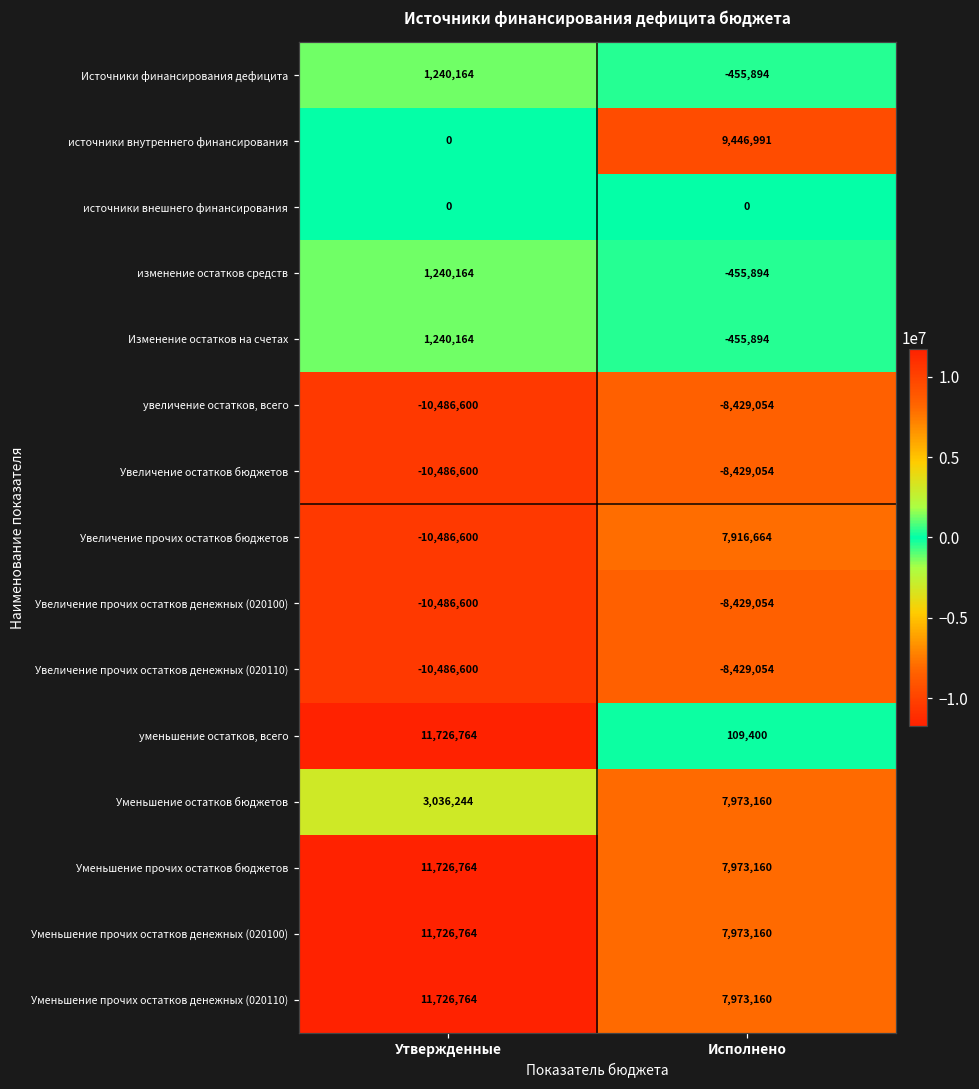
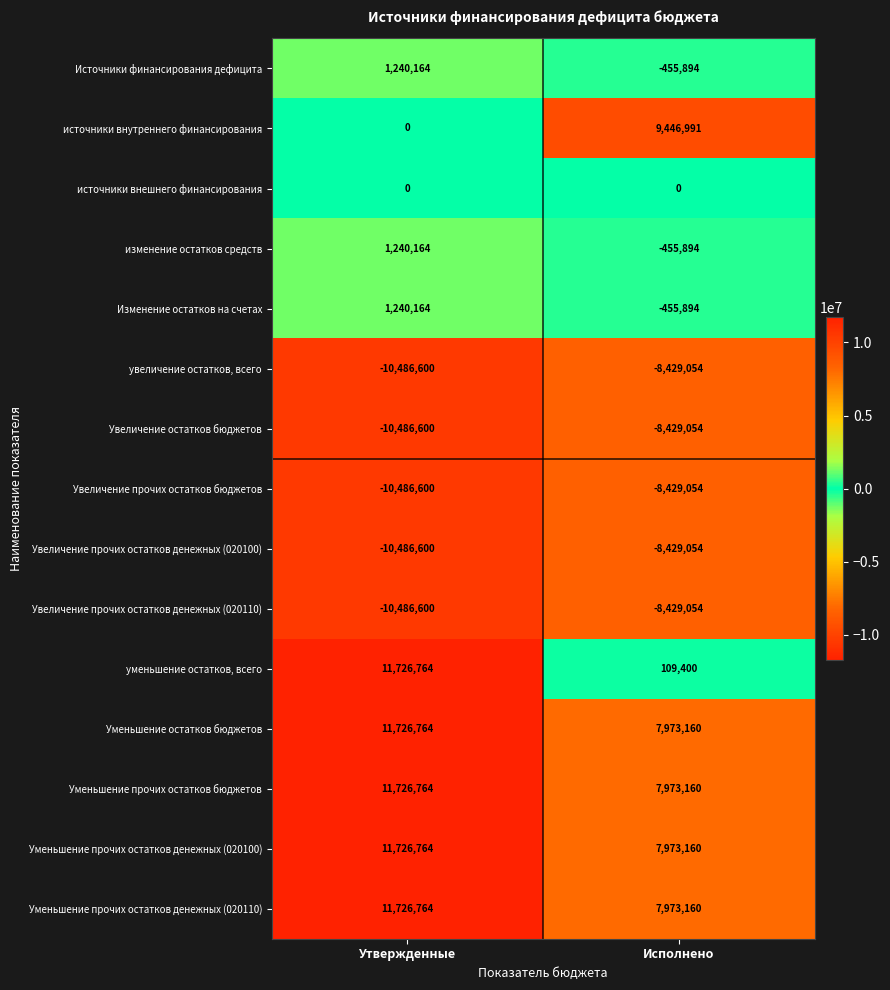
  {
    "Источники финансирования дефицита": {
      "Утвержденные": "1,240,164",
      "Исполнено": "-455,894"
    },
    "источники внутреннего финансирования": {
      "Утвержденные": "0",
      "Исполнено": "9,446,991"
    },
    "источники внешнего финансирования": {
      "Утвержденные": "0",
      "Исполнено": "0"
    },
    "изменение остатков средств": {
      "Утвержденные": "1,240,164",
      "Исполнено": "-455,894"
    },
    "Изменение остатков на счетах": {
      "Утвержденные": "1,240,164",
      "Исполнено": "-455,894"
    },
    "увеличение остатков, всего": {
      "Утвержденные": "-10,486,600",
      "Исполнено": "-8,429,054"
    },
    "Увеличение остатков бюджетов": {
      "Утвержденные": "-10,486,600",
      "Исполнено": "-8,429,054"
    },
    "Увеличение прочих остатков бюджетов": {
      "Утвержденные": "-10,486,600",
-     "Исполнено": "7,916,664"
+     "Исполнено": "-8,429,054"
    },
    "Увеличение прочих остатков денежных (020100)": {
      "Утвержденные": "-10,486,600",
      "Исполнено": "-8,429,054"
    },
    "Увеличение прочих остатков денежных (020110)": {
      "Утвержденные": "-10,486,600",
      "Исполнено": "-8,429,054"
    },
    "уменьшение остатков, всего": {
      "Утвержденные": "11,726,764",
      "Исполнено": "109,400"
    },
    "Уменьшение остатков бюджетов": {
-     "Утвержденные": "3,036,244",
+     "Утвержденные": "11,726,764",
      "Исполнено": "7,973,160"
    },
    "Уменьшение прочих остатков бюджетов": {
      "Утвержденные": "11,726,764",
      "Исполнено": "7,973,160"
    },
    "Уменьшение прочих остатков денежных (020100)": {
      "Утвержденные": "11,726,764",
      "Исполнено": "7,973,160"
    },
    "Уменьшение прочих остатков денежных (020110)": {
      "Утвержденные": "11,726,764",
      "Исполнено": "7,973,160"
    }
  }
